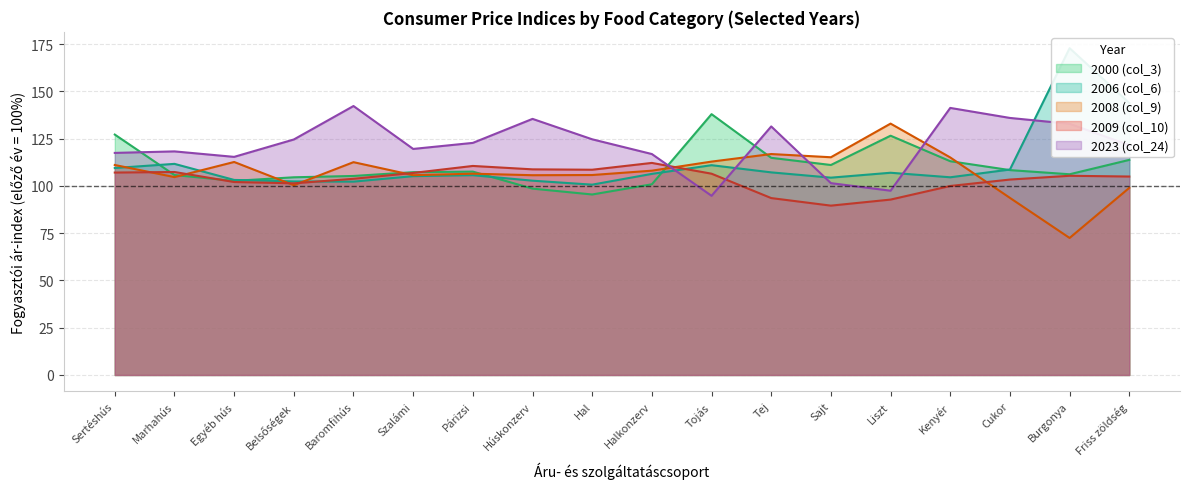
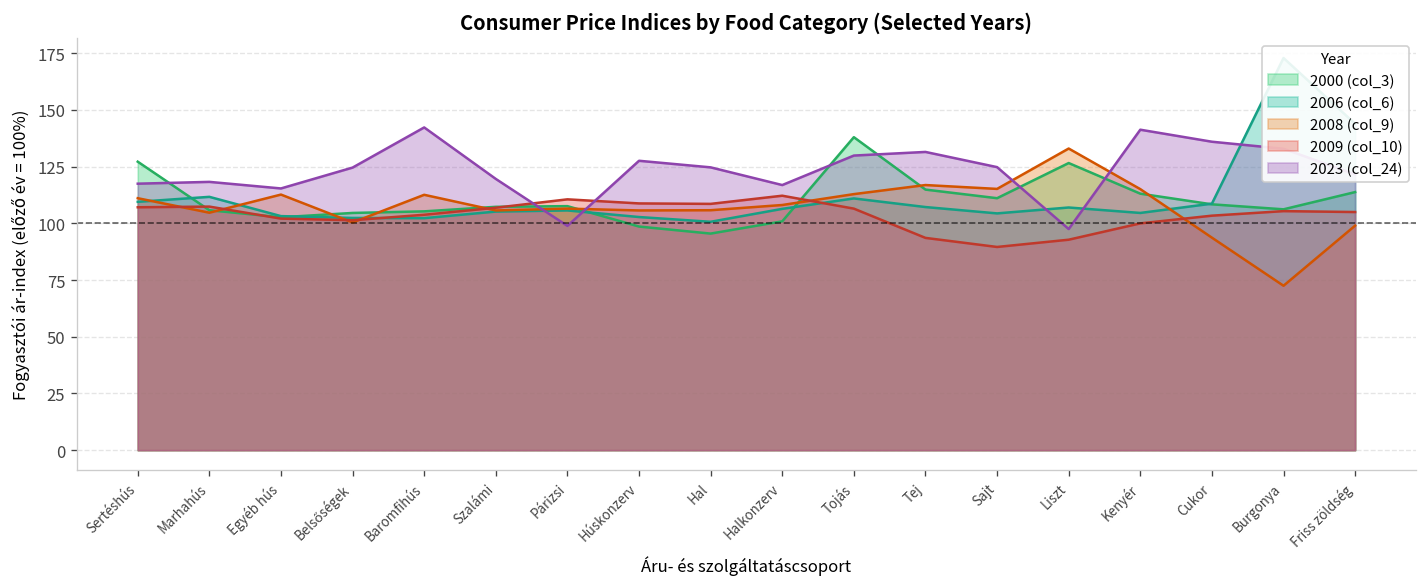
  {
    "2023 (col_24)": {
      "Sertéshús": 118,
      "Marhahús": 118,
      "Egyéb hús": 115,
      "Belsőségek": 125,
      "Baromfihús": 142,
      "Szalámi": 120,
-     "Párizsi": 123,
-     "Húskonzerv": 136,
+     "Párizsi": 99,
+     "Húskonzerv": 128,
      "Hal": 125,
      "Halkonzerv": 117,
-     "Tojás": 95,
+     "Tojás": 130,
      "Tej": 132,
-     "Sajt": 102,
+     "Sajt": 125,
      "Liszt": 98,
      "Kenyér": 141,
      "Cukor": 136
    }
  }
